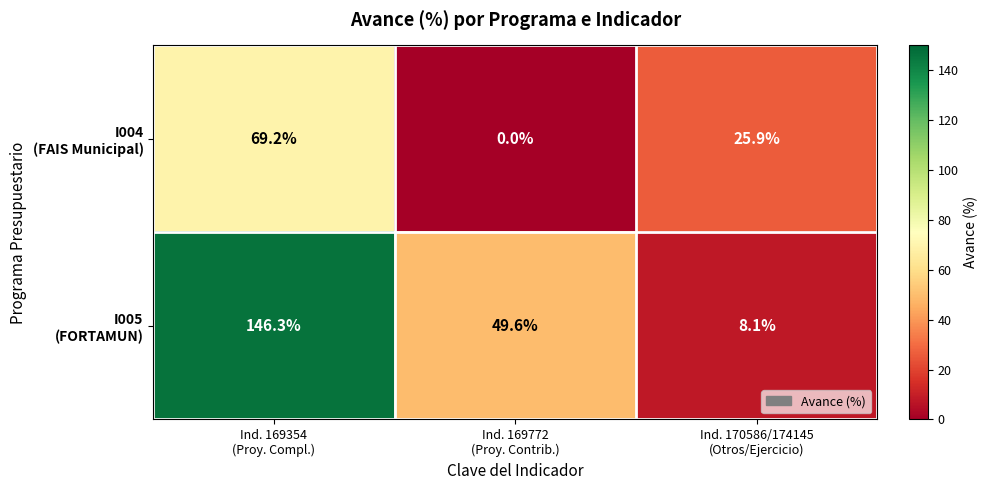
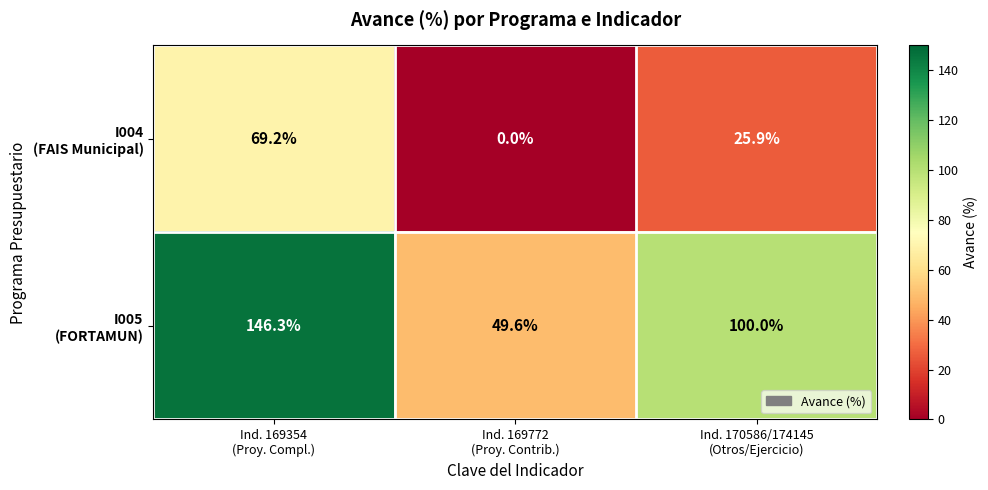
  {
    "I004 (FAIS Municipal)": {
      "Ind. 169354 (Proy. Compl.)": "69.2%",
      "Ind. 169772 (Proy. Contrib.)": "0.0%",
      "Ind. 170586/174145 (Otros/Ejercicio)": "25.9%"
    },
    "I005 (FORTAMUN)": {
      "Ind. 169354 (Proy. Compl.)": "146.3%",
      "Ind. 169772 (Proy. Contrib.)": "49.6%",
-     "Ind. 170586/174145 (Otros/Ejercicio)": "8.1%"
+     "Ind. 170586/174145 (Otros/Ejercicio)": "100.0%"
    }
  }
